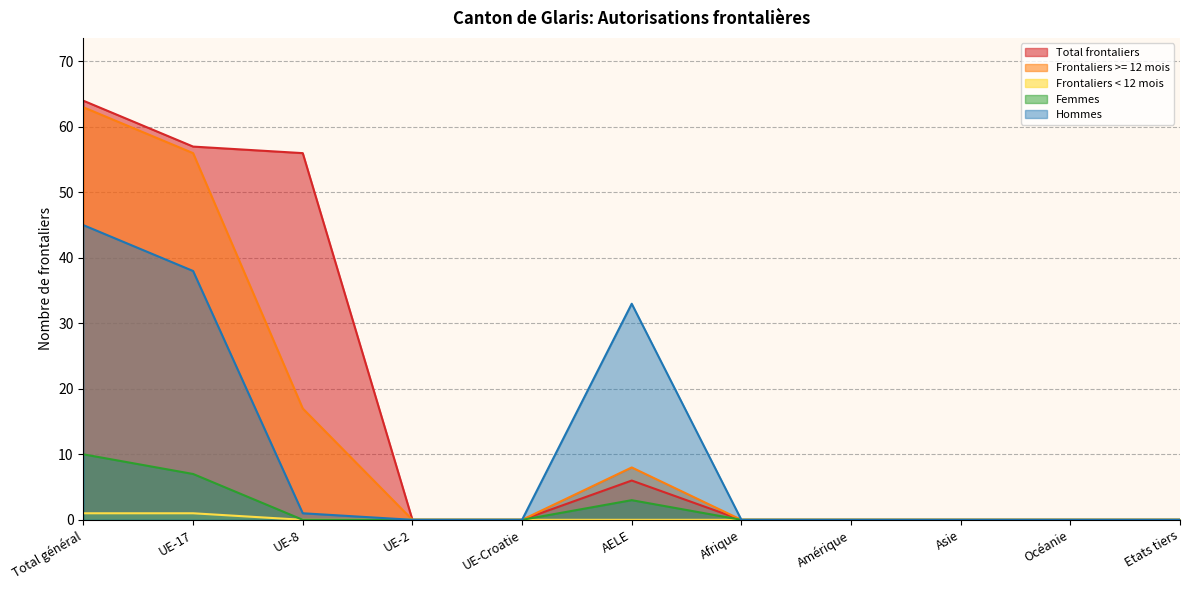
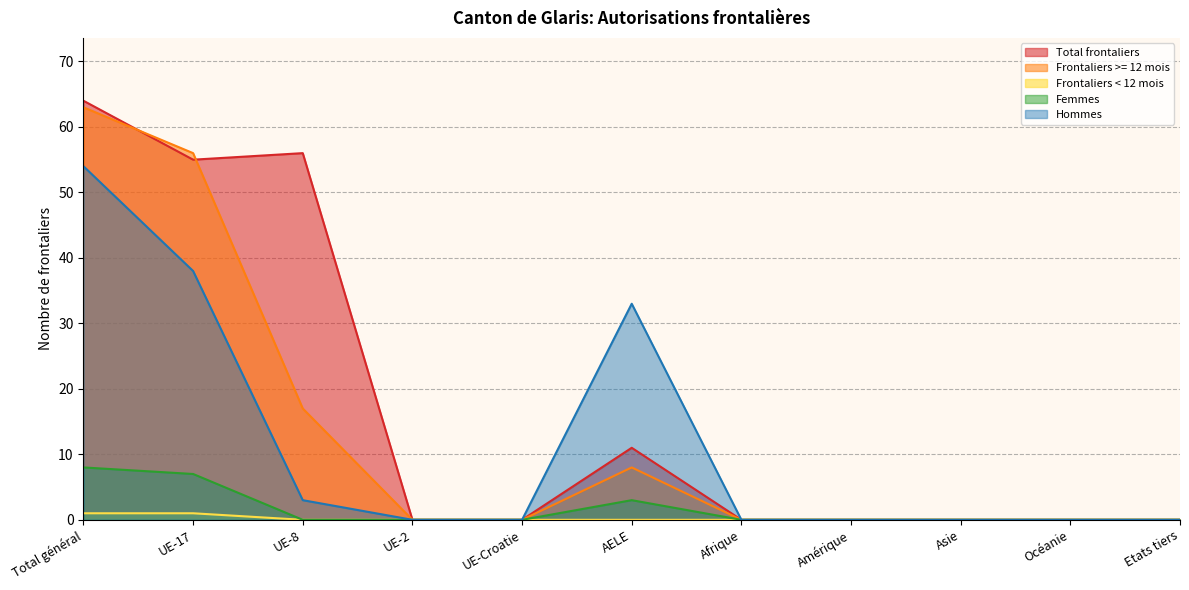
  {
    "Total frontaliers": {
      "Total général": 64,
-     "UE-17": 57,
+     "UE-17": 55,
      "UE-8": 56,
-     "AELE": 6
+     "AELE": 11
    },
    "Frontaliers >= 12 mois": {
      "Total général": 63,
      "UE-17": 56,
      "UE-8": 17,
      "AELE": 8
    },
    "Frontaliers < 12 mois": {
      "Total général": 1,
      "UE-17": 1,
      "AELE": 0
    },
    "Femmes": {
-     "Total général": 10,
+     "Total général": 8,
      "UE-17": 7,
      "AELE": 3
    },
    "Hommes": {
-     "Total général": 45,
+     "Total général": 54,
      "UE-17": 38,
-     "UE-8": 1,
+     "UE-8": 3,
      "AELE": 33
    }
  }
